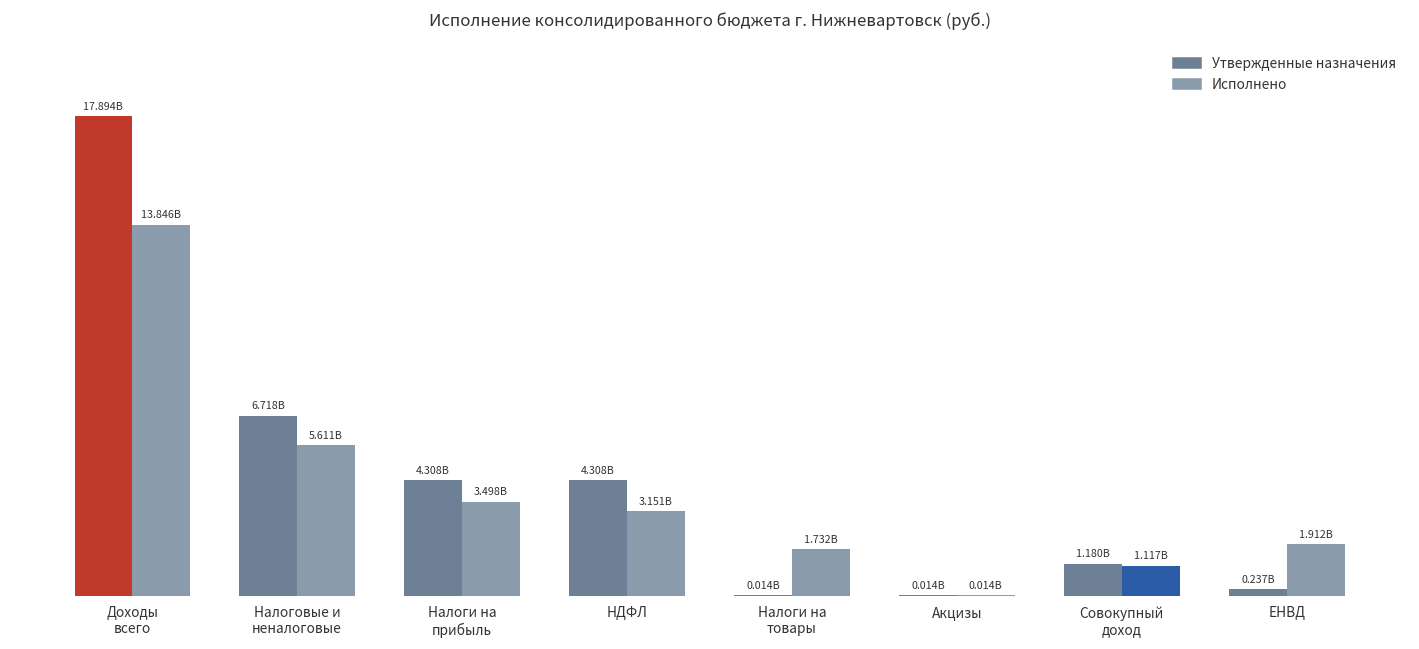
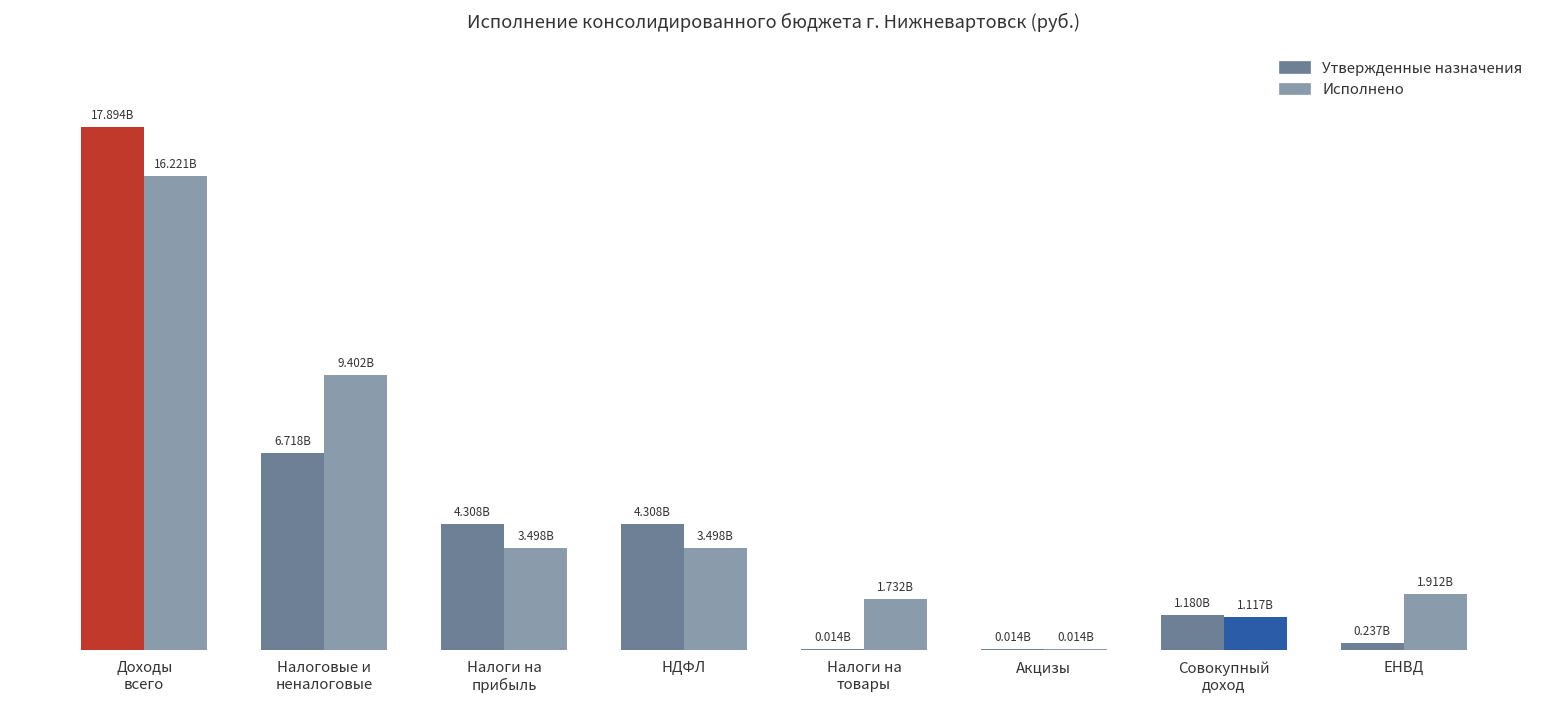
  {
    "Исполнено": {
-     "Доходы всего": "13.846B",
-     "Налоговые и неналоговые": "5.611B",
+     "Доходы всего": "16.221B",
+     "Налоговые и неналоговые": "9.402B",
      "Налоги на прибыль": "3.498B",
-     "НДФЛ": "3.151B",
+     "НДФЛ": "3.498B",
      "Налоги на товары": "1.732B",
      "Акцизы": "0.014B",
      "Совокупный доход": "1.117B",
      "ЕНВД": "1.912B"
    }
  }
